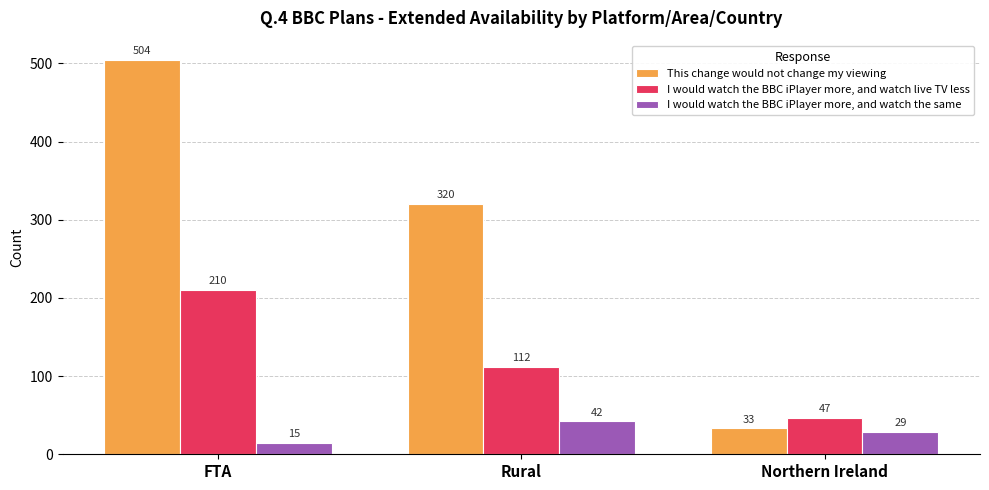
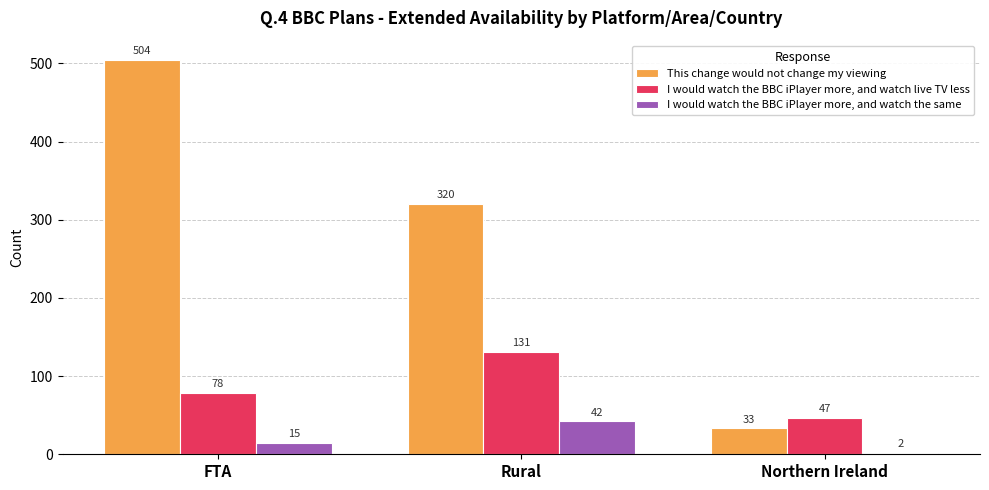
  {
    "This change would not change my viewing": {
      "FTA": 504,
      "Rural": 320,
      "Northern Ireland": 33
    },
    "I would watch the BBC iPlayer more, and watch live TV less": {
-     "FTA": 210,
-     "Rural": 112,
+     "FTA": 78,
+     "Rural": 131,
      "Northern Ireland": 47
    },
    "I would watch the BBC iPlayer more, and watch the same": {
      "FTA": 15,
      "Rural": 42,
-     "Northern Ireland": 29
+     "Northern Ireland": 2
    }
  }
